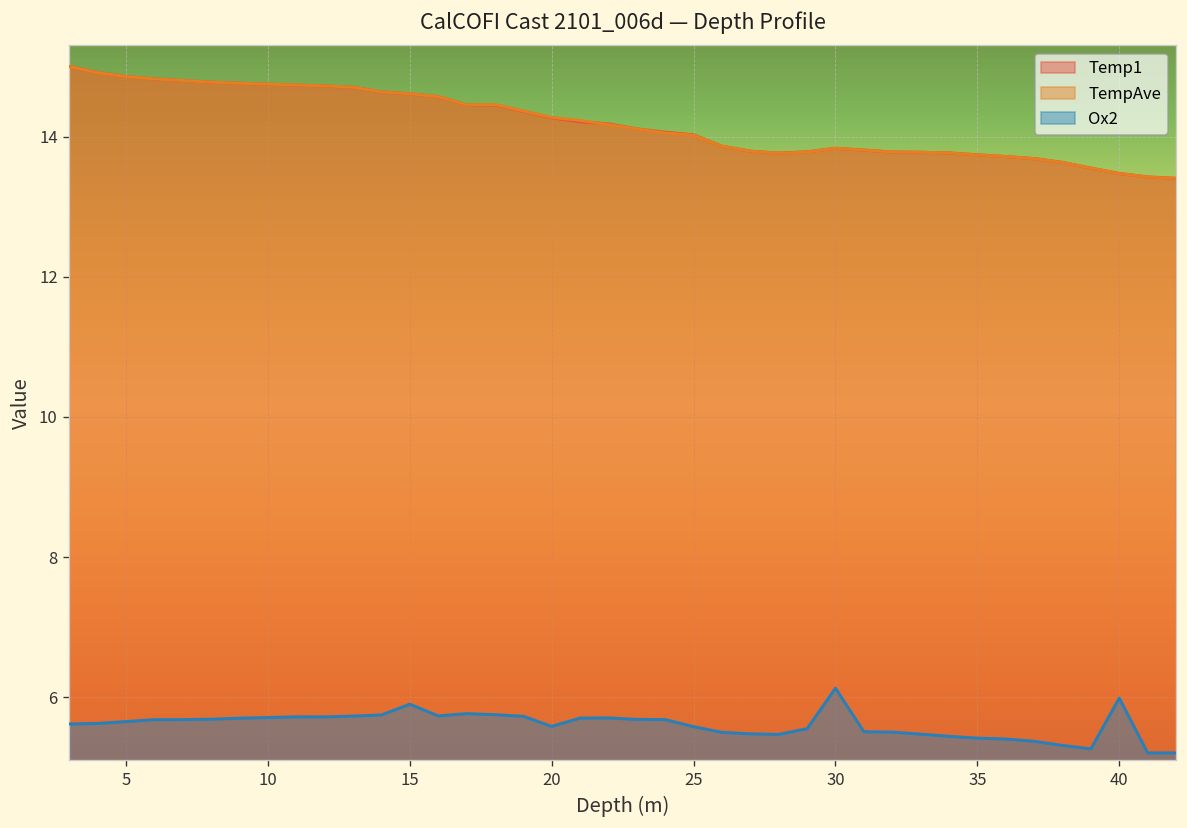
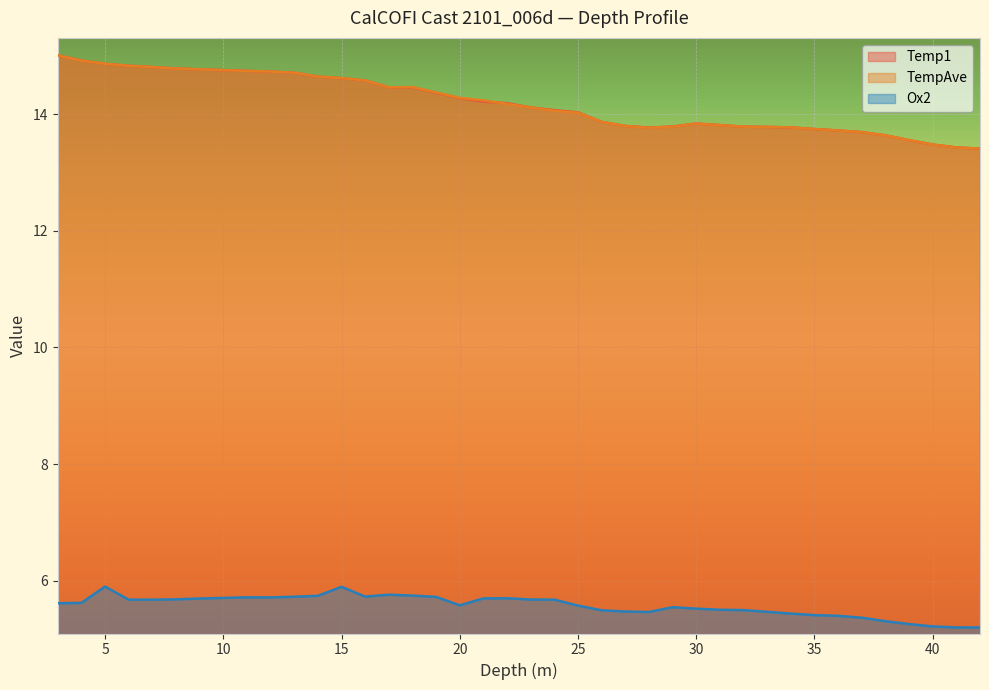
  {
    "Ox2": {
-     "5": 5.6,
+     "5": 5.9,
      "10": 5.7,
      "15": 5.9,
      "20": 5.6,
      "25": 5.6,
-     "30": 6.1,
+     "30": 5.5,
      "35": 5.4,
-     "40": 6.0
+     "40": 5.2
    }
  }
